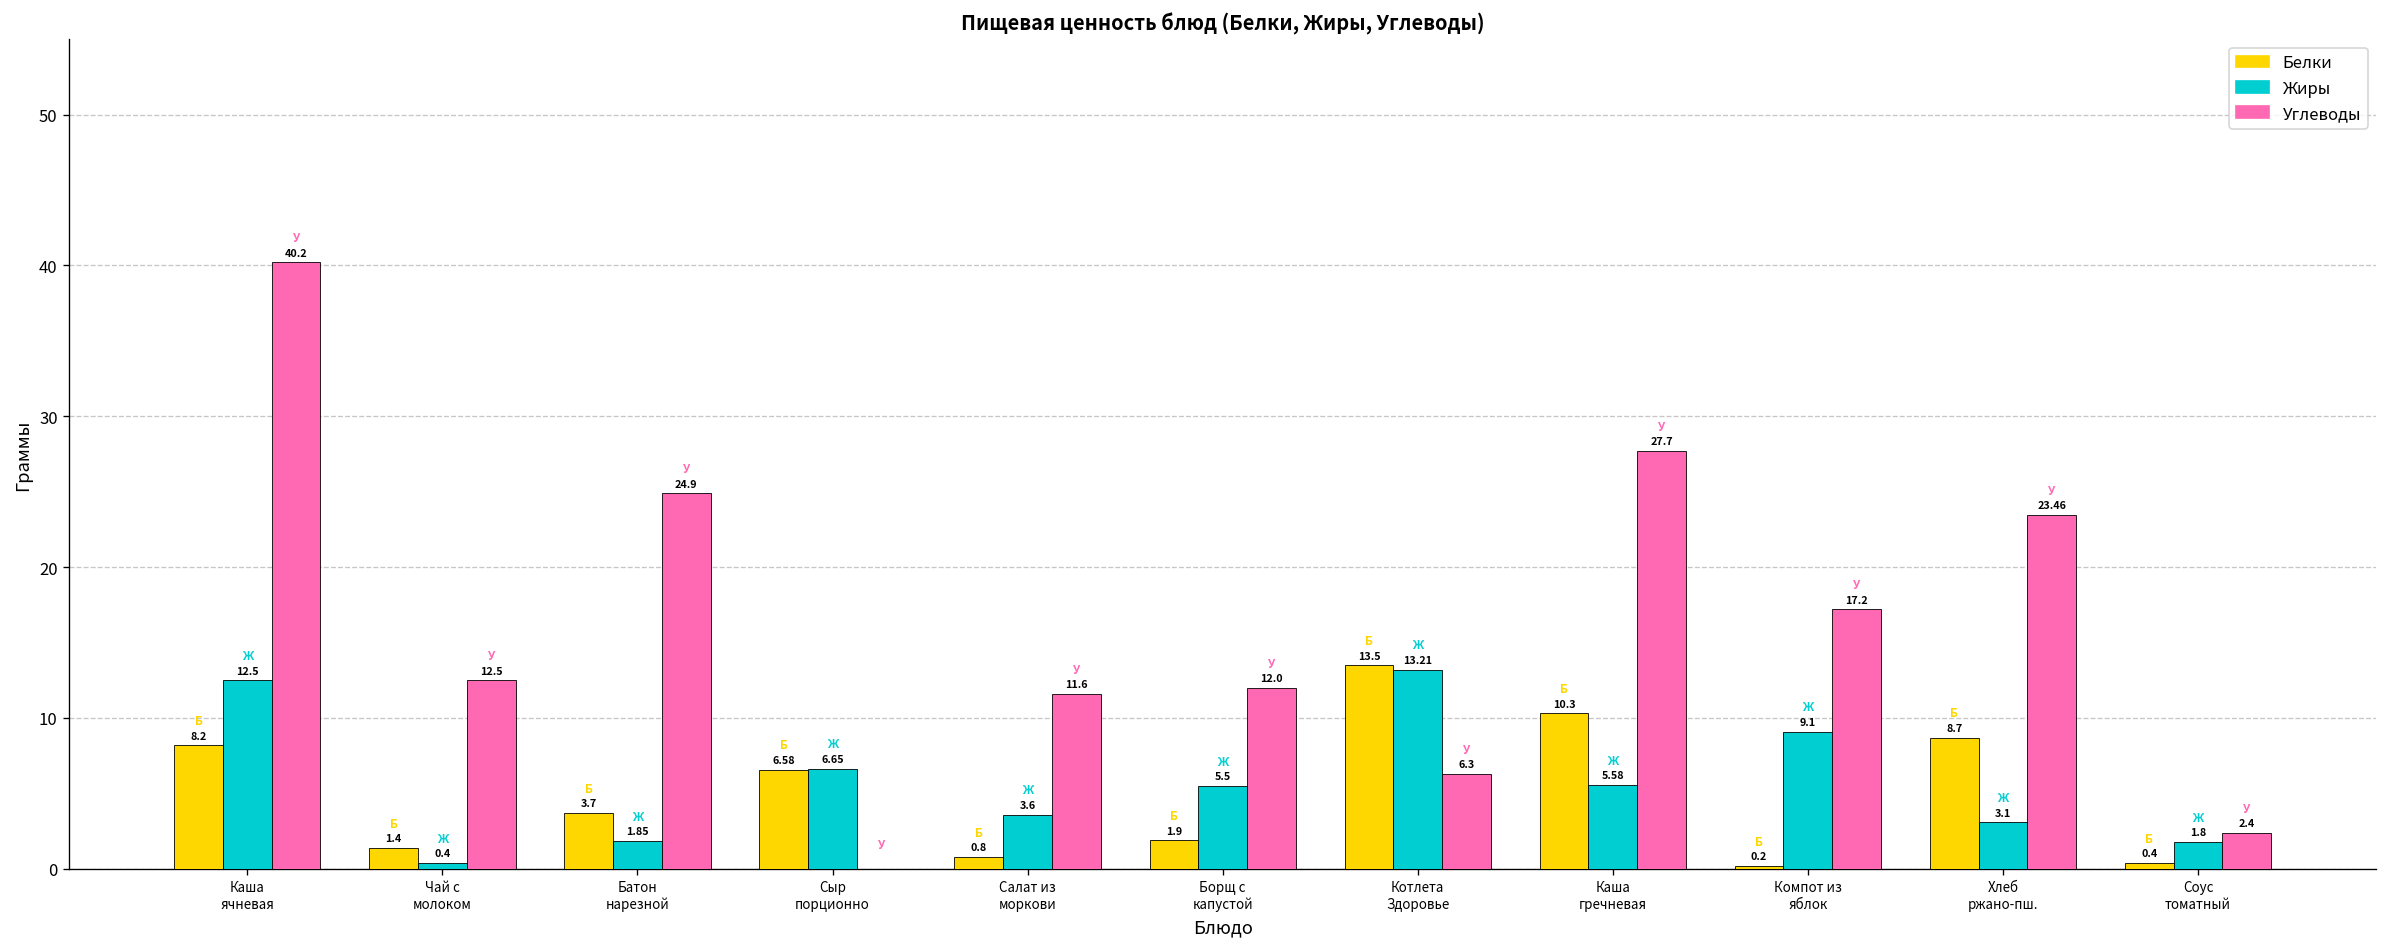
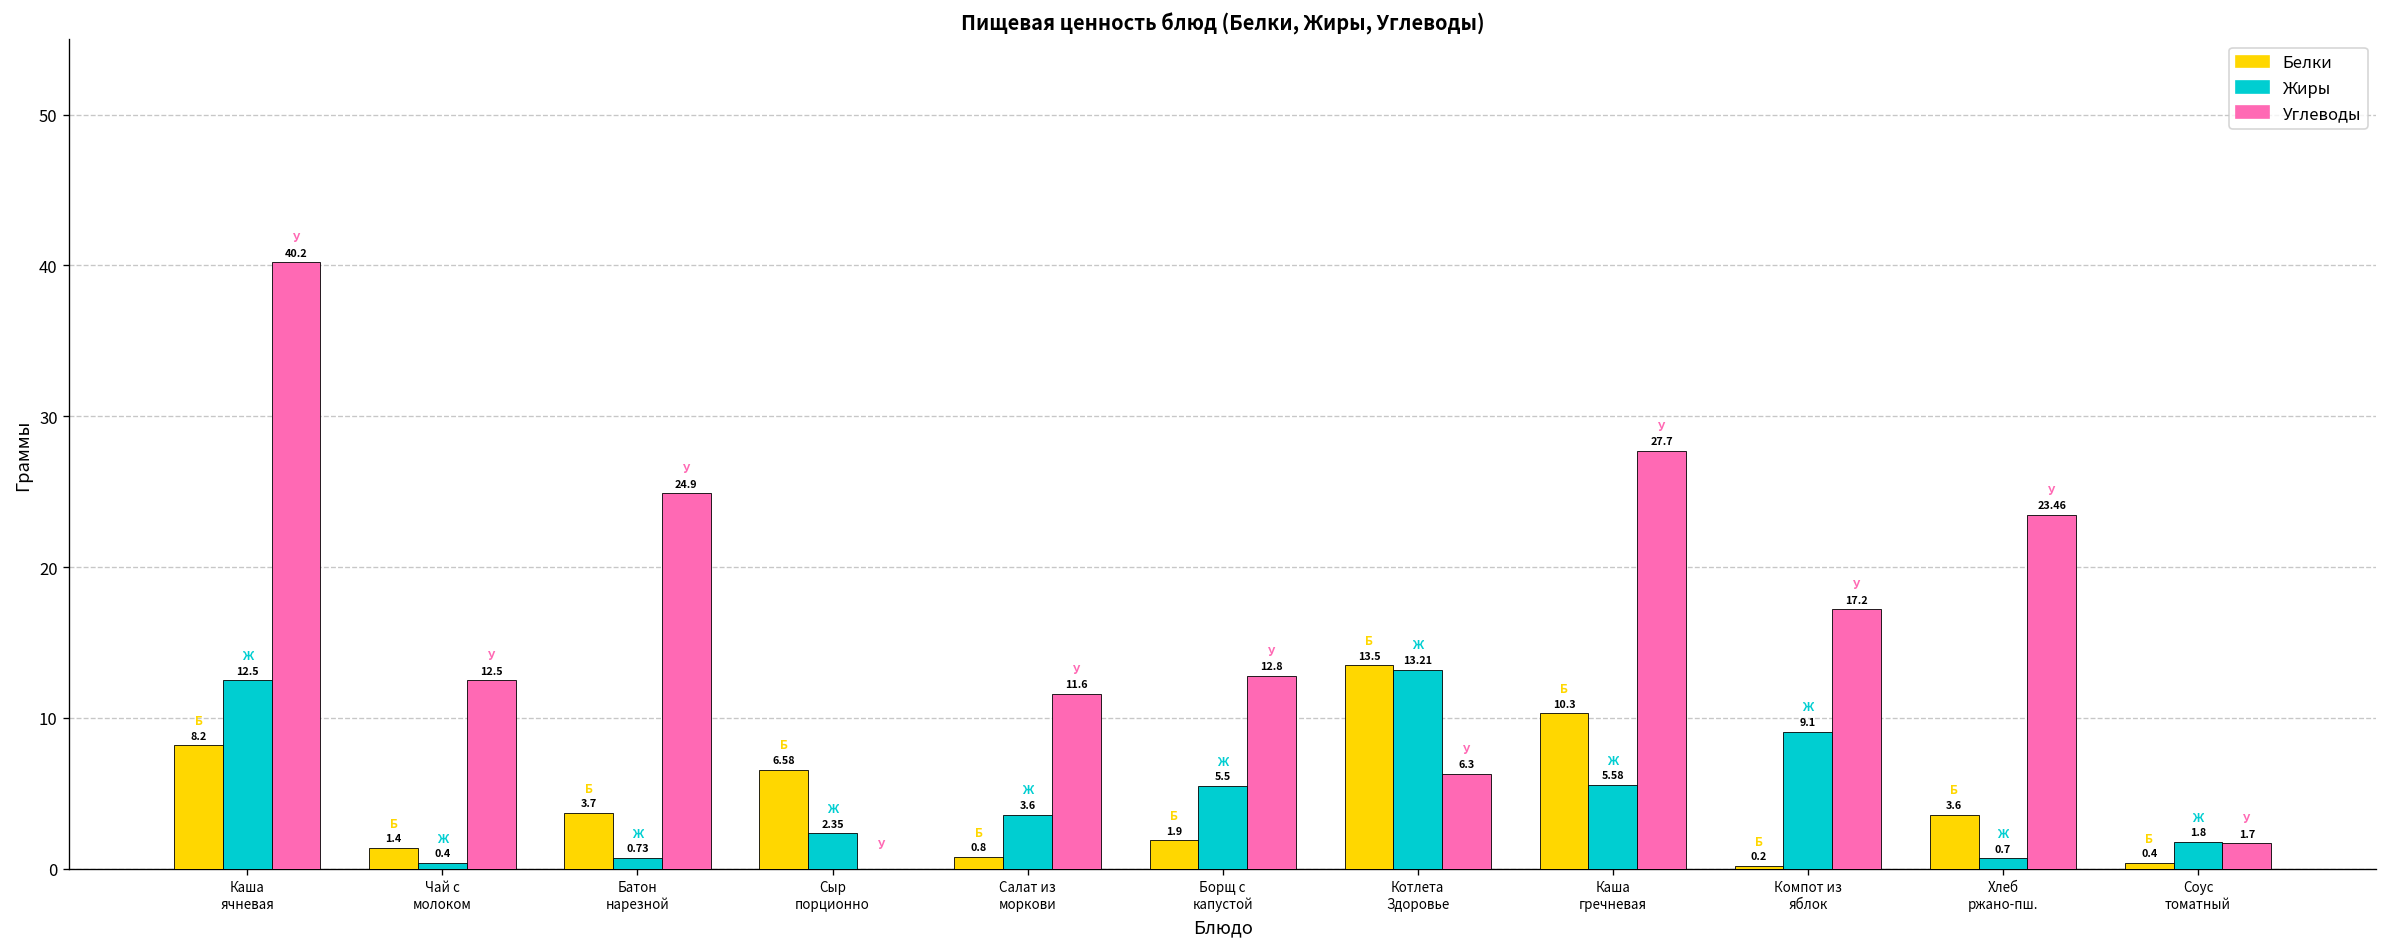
  {
    "Белки": {
      "Каша ячневая": 8.2,
      "Чай с молоком": 1.4,
      "Батон нарезной": 3.7,
      "Сыр порционно": 6.58,
      "Салат из моркови": 0.8,
      "Борщ с капустой": 1.9,
      "Котлета Здоровье": 13.5,
      "Каша гречневая": 10.3,
      "Компот из яблок": 0.2,
-     "Хлеб ржано-пш.": 8.7,
+     "Хлеб ржано-пш.": 3.6,
      "Соус томатный": 0.4
    },
    "Жиры": {
      "Каша ячневая": 12.5,
      "Чай с молоком": 0.4,
-     "Батон нарезной": 1.85,
-     "Сыр порционно": 6.65,
+     "Батон нарезной": 0.73,
+     "Сыр порционно": 2.35,
      "Салат из моркови": 3.6,
      "Борщ с капустой": 5.5,
      "Котлета Здоровье": 13.21,
      "Каша гречневая": 5.58,
      "Компот из яблок": 9.1,
-     "Хлеб ржано-пш.": 3.1,
+     "Хлеб ржано-пш.": 0.7,
      "Соус томатный": 1.8
    },
    "Углеводы": {
      "Каша ячневая": 40.2,
      "Чай с молоком": 12.5,
      "Батон нарезной": 24.9,
      "Салат из моркови": 11.6,
-     "Борщ с капустой": 12.0,
+     "Борщ с капустой": 12.8,
      "Котлета Здоровье": 6.3,
      "Каша гречневая": 27.7,
      "Компот из яблок": 17.2,
      "Хлеб ржано-пш.": 23.46,
-     "Соус томатный": 2.4
+     "Соус томатный": 1.7
    }
  }
